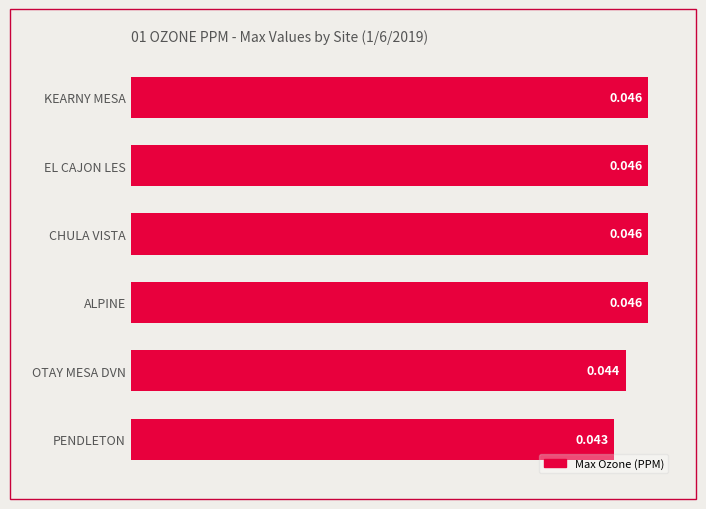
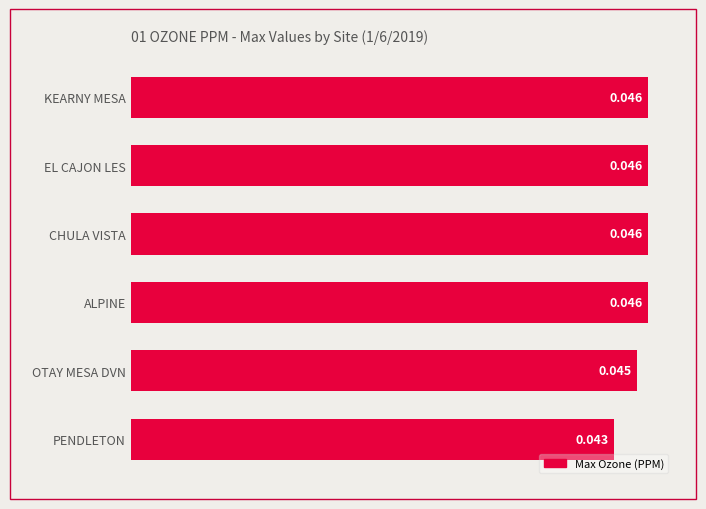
  {
    "KEARNY MESA": 0.046,
    "EL CAJON LES": 0.046,
    "CHULA VISTA": 0.046,
    "ALPINE": 0.046,
-   "OTAY MESA DVN": 0.044,
+   "OTAY MESA DVN": 0.045,
    "PENDLETON": 0.043
  }
